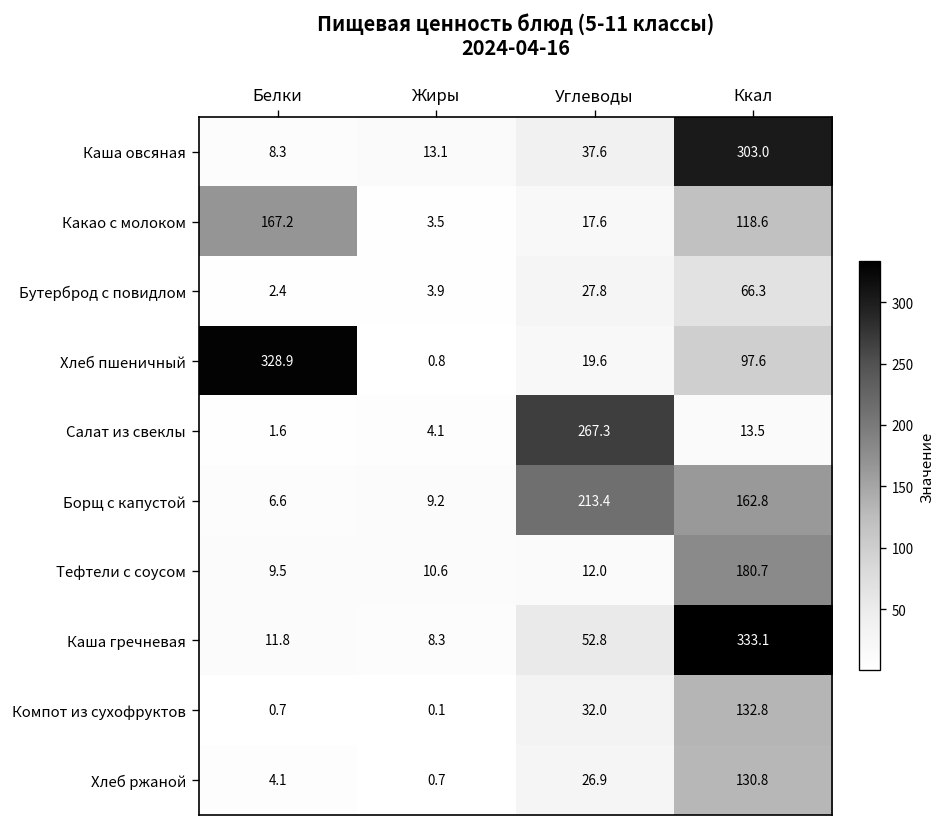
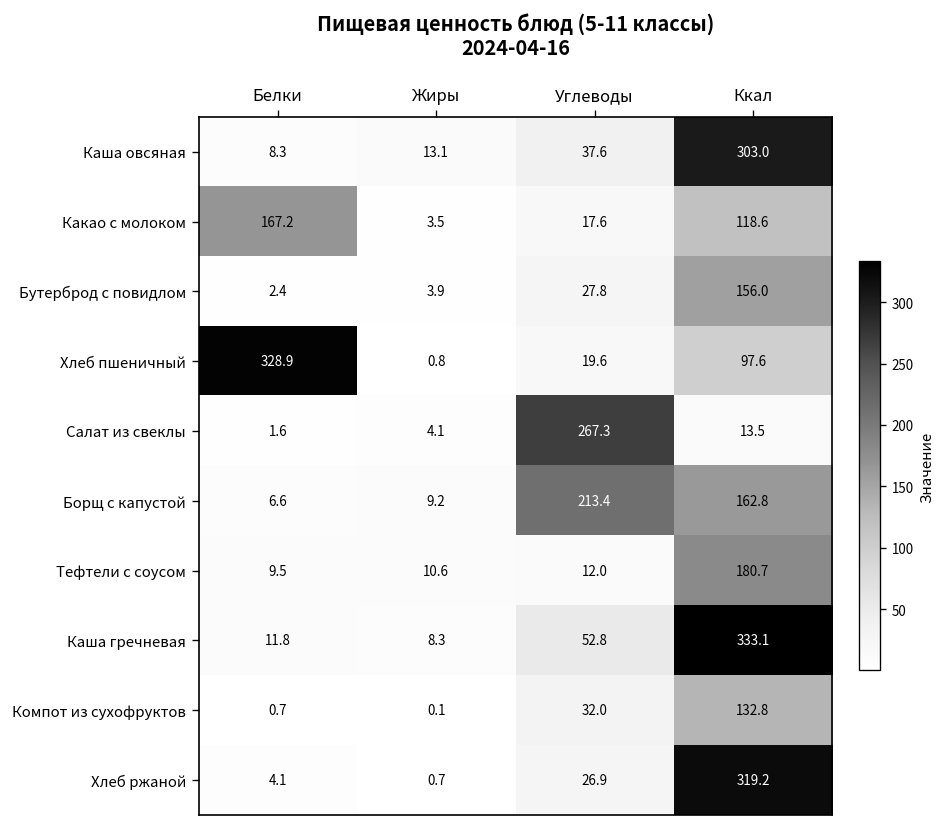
  {
    "Каша овсяная": {
      "Белки": 8.3,
      "Жиры": 13.1,
      "Углеводы": 37.6,
      "Ккал": 303.0
    },
    "Какао с молоком": {
      "Белки": 167.2,
      "Жиры": 3.5,
      "Углеводы": 17.6,
      "Ккал": 118.6
    },
    "Бутерброд с повидлом": {
      "Белки": 2.4,
      "Жиры": 3.9,
      "Углеводы": 27.8,
-     "Ккал": 66.3
+     "Ккал": 156.0
    },
    "Хлеб пшеничный": {
      "Белки": 328.9,
      "Жиры": 0.8,
      "Углеводы": 19.6,
      "Ккал": 97.6
    },
    "Салат из свеклы": {
      "Белки": 1.6,
      "Жиры": 4.1,
      "Углеводы": 267.3,
      "Ккал": 13.5
    },
    "Борщ с капустой": {
      "Белки": 6.6,
      "Жиры": 9.2,
      "Углеводы": 213.4,
      "Ккал": 162.8
    },
    "Тефтели с соусом": {
      "Белки": 9.5,
      "Жиры": 10.6,
      "Углеводы": 12.0,
      "Ккал": 180.7
    },
    "Каша гречневая": {
      "Белки": 11.8,
      "Жиры": 8.3,
      "Углеводы": 52.8,
      "Ккал": 333.1
    },
    "Компот из сухофруктов": {
      "Белки": 0.7,
      "Жиры": 0.1,
      "Углеводы": 32.0,
      "Ккал": 132.8
    },
    "Хлеб ржаной": {
      "Белки": 4.1,
      "Жиры": 0.7,
      "Углеводы": 26.9,
-     "Ккал": 130.8
+     "Ккал": 319.2
    }
  }
